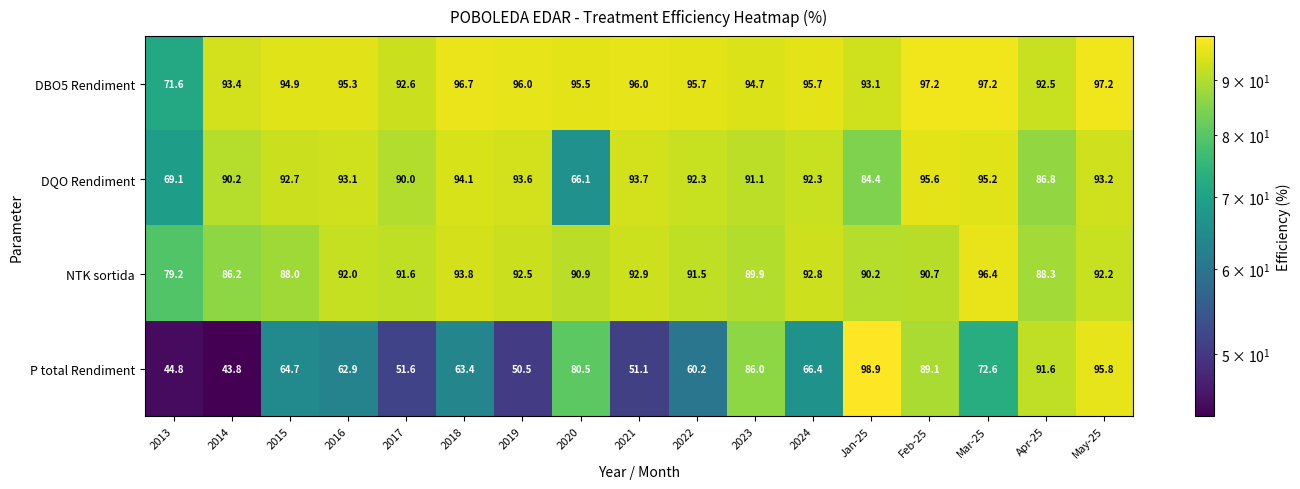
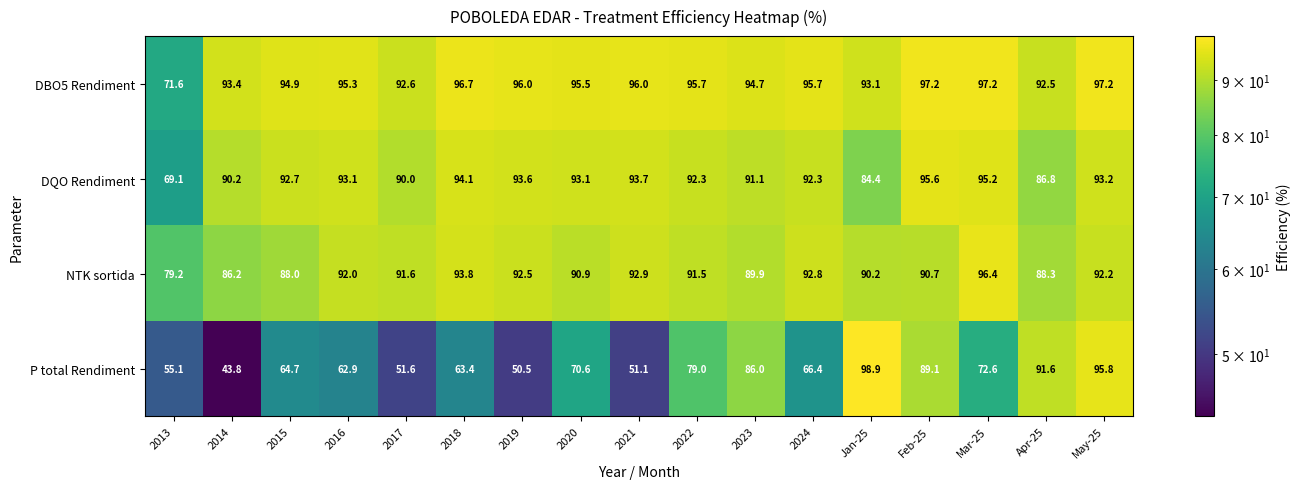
  {
    "DBO5 Rendiment": {
      "2013": 71.6,
      "2014": 93.4,
      "2015": 94.9,
      "2016": 95.3,
      "2017": 92.6,
      "2018": 96.7,
      "2019": 96.0,
      "2020": 95.5,
      "2021": 96.0,
      "2022": 95.7,
      "2023": 94.7,
      "2024": 95.7,
      "Jan-25": 93.1,
      "Feb-25": 97.2,
      "Mar-25": 97.2,
      "Apr-25": 92.5,
      "May-25": 97.2
    },
    "DQO Rendiment": {
      "2013": 69.1,
      "2014": 90.2,
      "2015": 92.7,
      "2016": 93.1,
      "2017": 90.0,
      "2018": 94.1,
      "2019": 93.6,
-     "2020": 66.1,
+     "2020": 93.1,
      "2021": 93.7,
      "2022": 92.3,
      "2023": 91.1,
      "2024": 92.3,
      "Jan-25": 84.4,
      "Feb-25": 95.6,
      "Mar-25": 95.2,
      "Apr-25": 86.8,
      "May-25": 93.2
    },
    "NTK sortida": {
      "2013": 79.2,
      "2014": 86.2,
      "2015": 88.0,
      "2016": 92.0,
      "2017": 91.6,
      "2018": 93.8,
      "2019": 92.5,
      "2020": 90.9,
      "2021": 92.9,
      "2022": 91.5,
      "2023": 89.9,
      "2024": 92.8,
      "Jan-25": 90.2,
      "Feb-25": 90.7,
      "Mar-25": 96.4,
      "Apr-25": 88.3,
      "May-25": 92.2
    },
    "P total Rendiment": {
-     "2013": 44.8,
+     "2013": 55.1,
      "2014": 43.8,
      "2015": 64.7,
      "2016": 62.9,
      "2017": 51.6,
      "2018": 63.4,
      "2019": 50.5,
-     "2020": 80.5,
+     "2020": 70.6,
      "2021": 51.1,
-     "2022": 60.2,
+     "2022": 79.0,
      "2023": 86.0,
      "2024": 66.4,
      "Jan-25": 98.9,
      "Feb-25": 89.1,
      "Mar-25": 72.6,
      "Apr-25": 91.6,
      "May-25": 95.8
    }
  }
